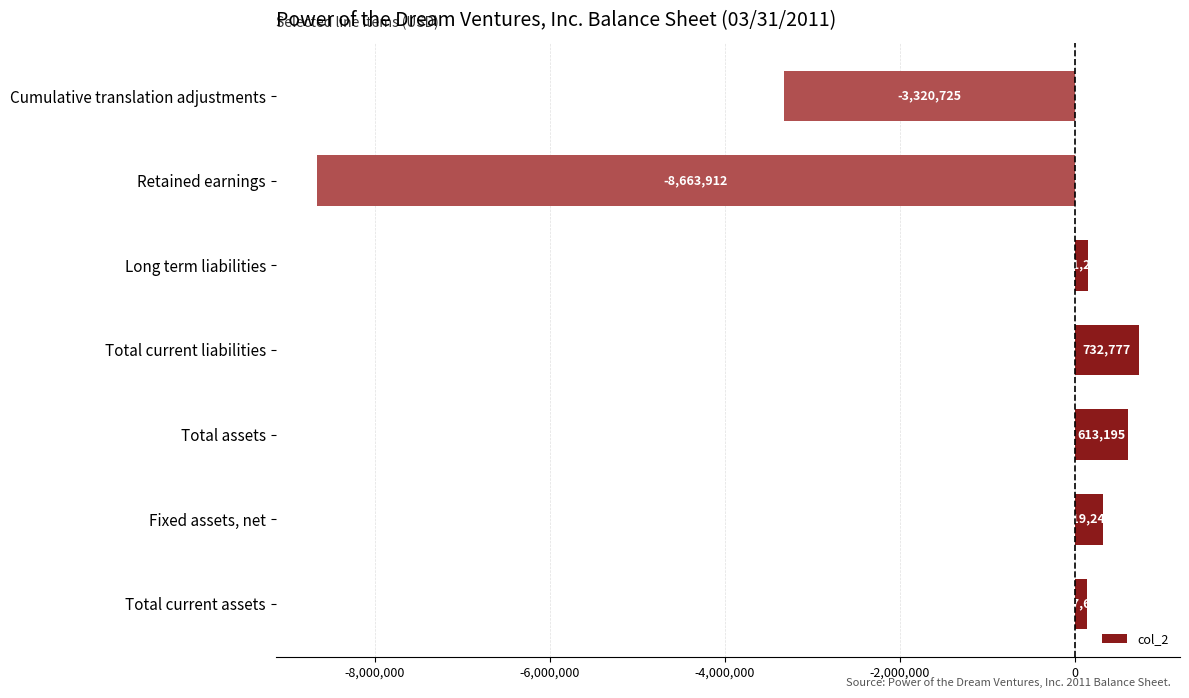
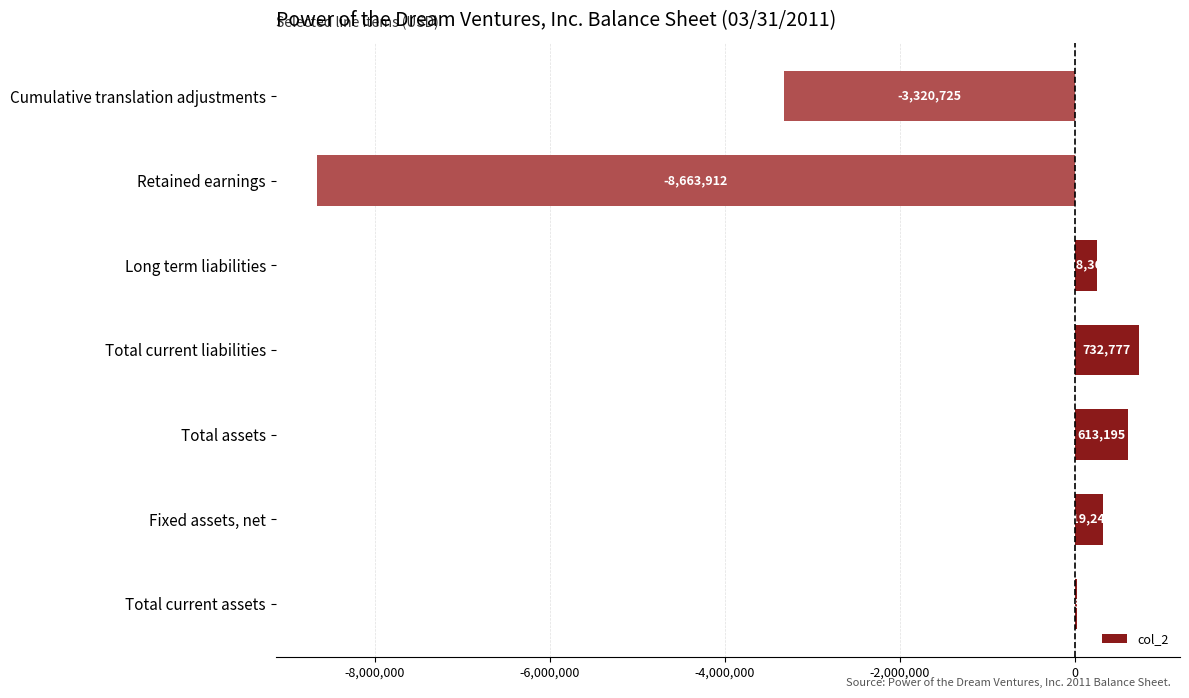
  {
-   "Long term liabilities": "200,000",
-   "Total current assets": "100,000"
+   "Long term liabilities": "300,000",
+   "Total current assets": "0"
  }
